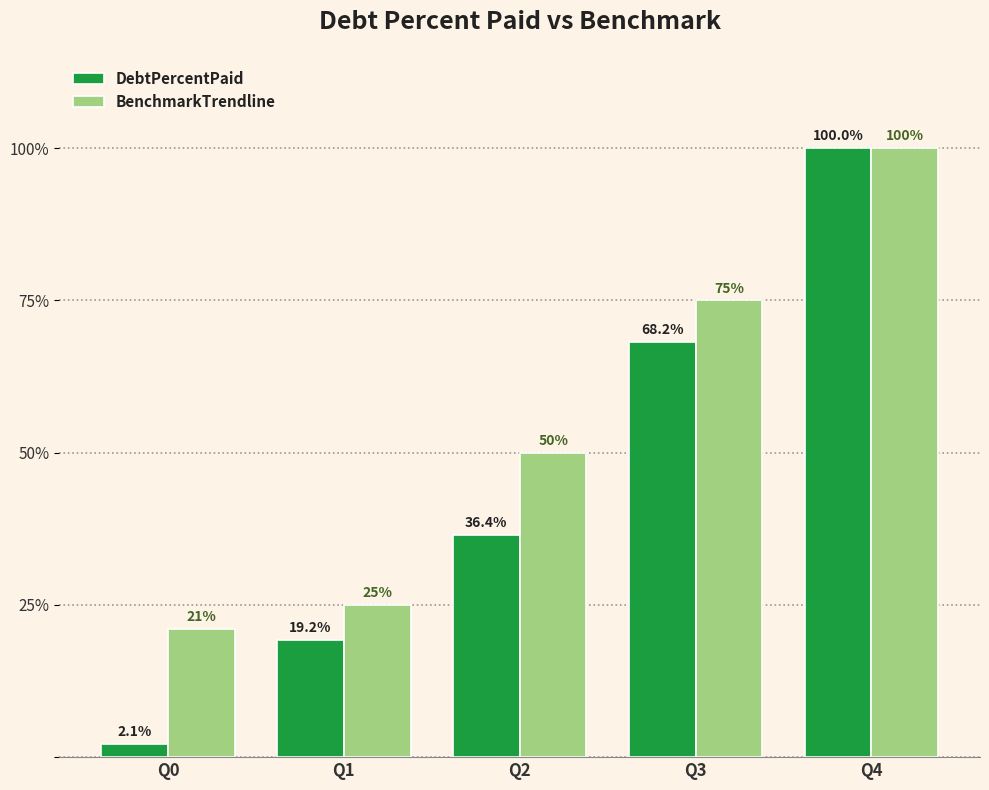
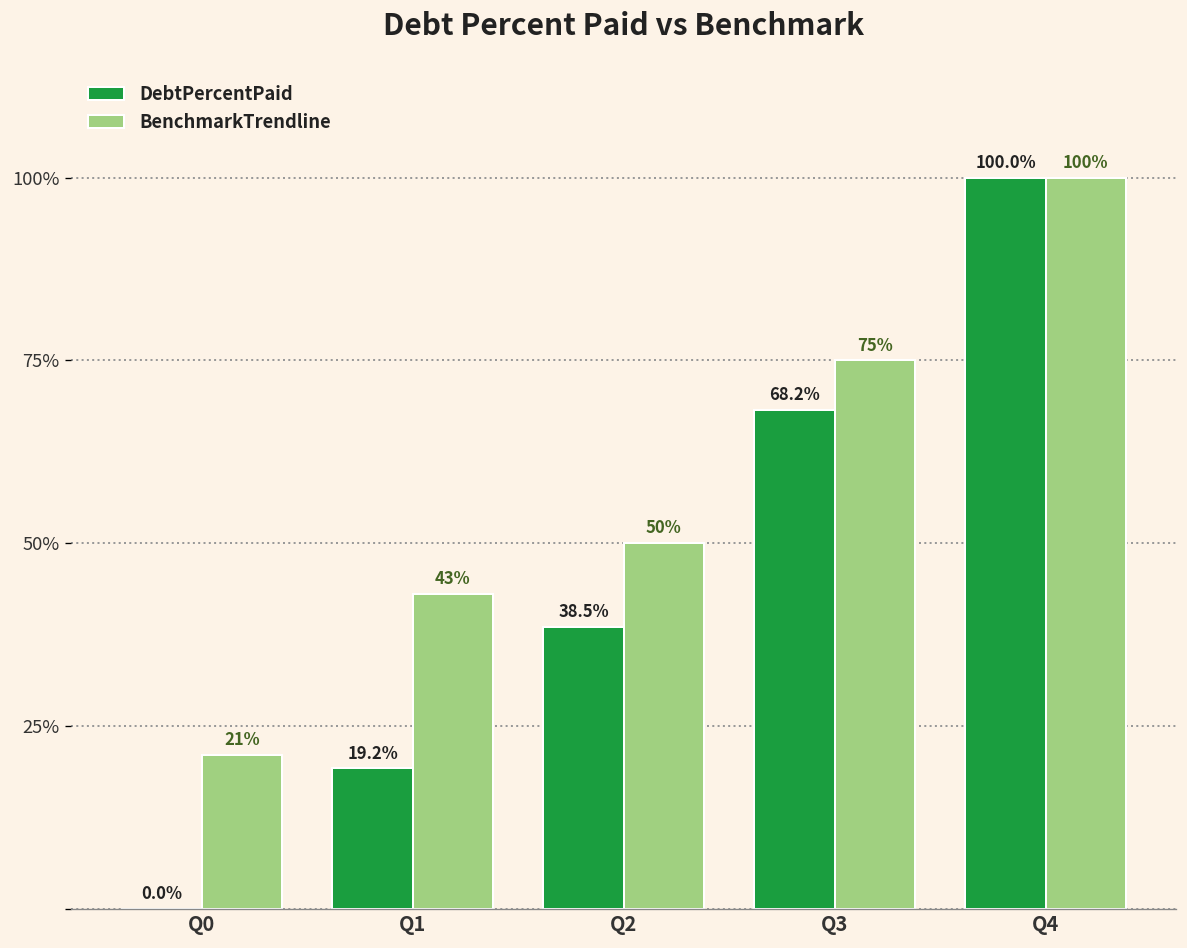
  {
    "DebtPercentPaid": {
-     "Q0": "2.1%",
+     "Q0": "0.0%",
      "Q1": "19.2%",
-     "Q2": "36.4%",
+     "Q2": "38.5%",
      "Q3": "68.2%",
      "Q4": "100.0%"
    },
    "BenchmarkTrendline": {
      "Q0": "21%",
-     "Q1": "25%",
+     "Q1": "43%",
      "Q2": "50%",
      "Q3": "75%",
      "Q4": "100%"
    }
  }
